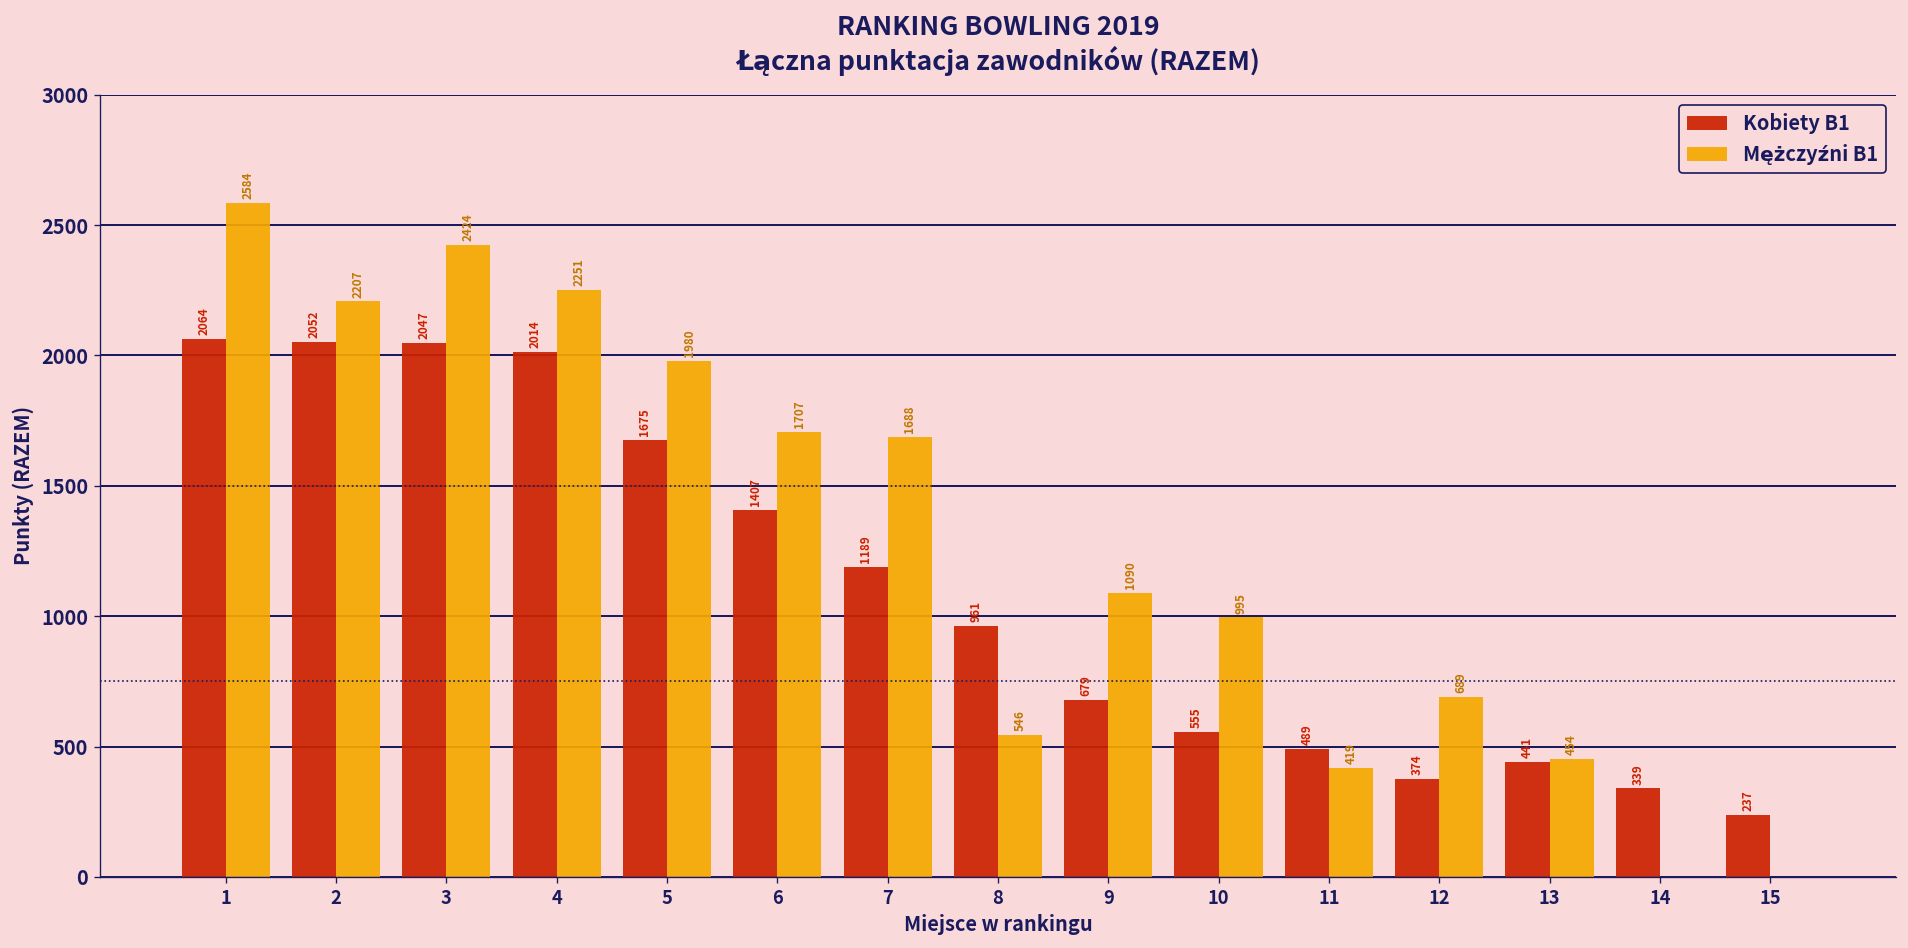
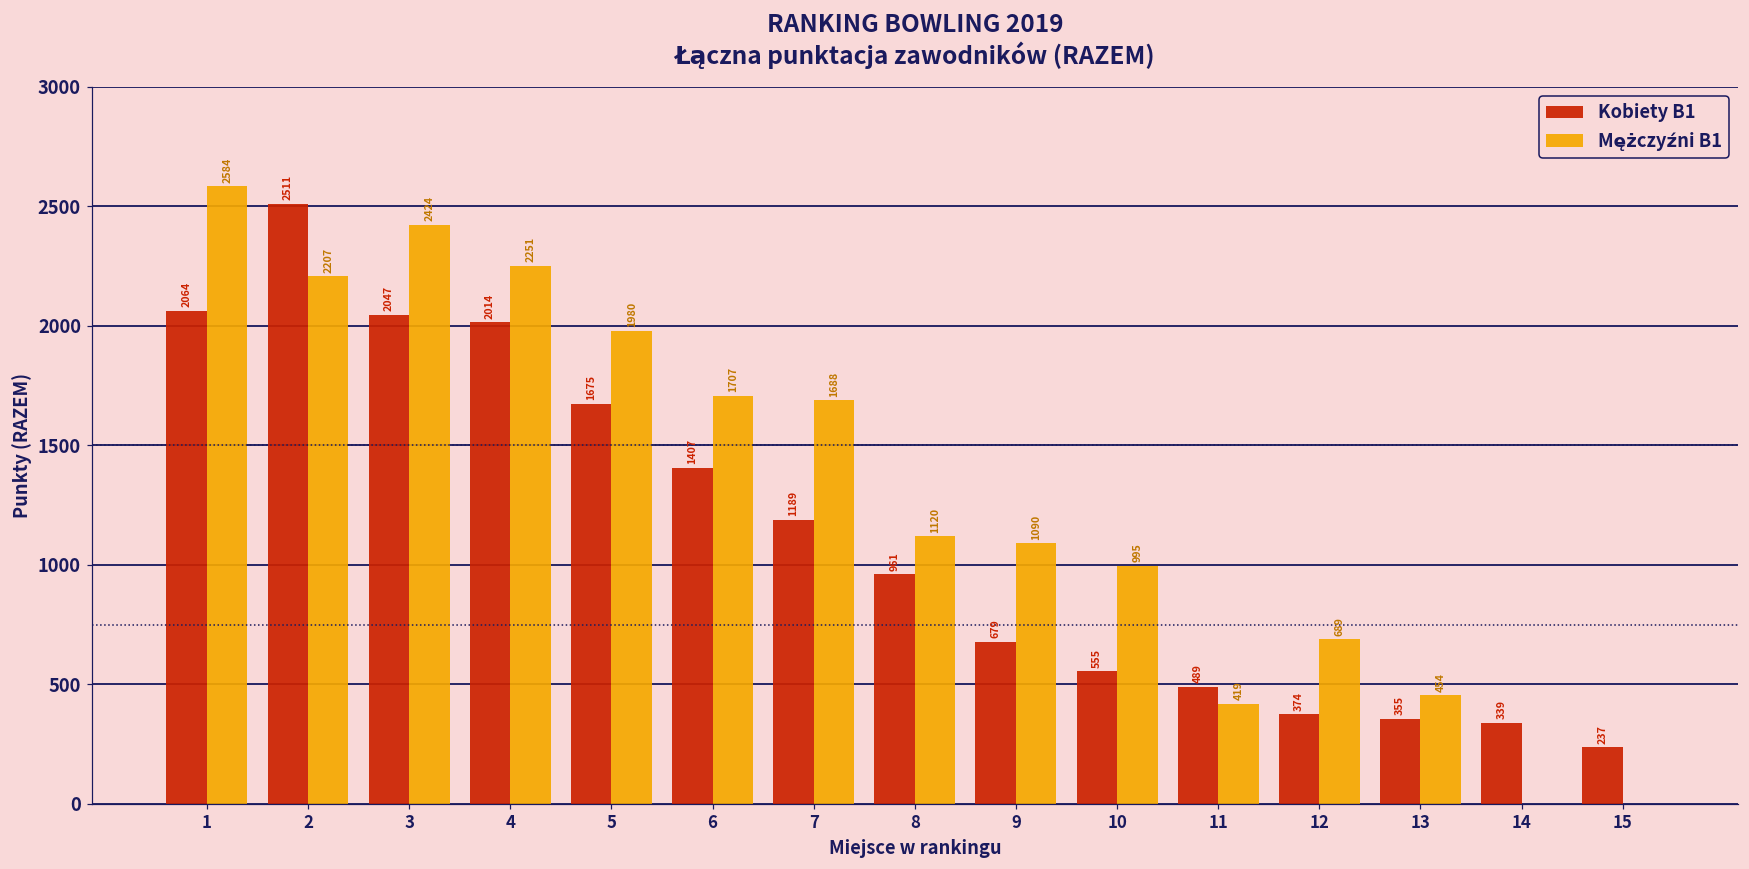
  {
    "Kobiety B1": {
      "1": 2064,
-     "2": 2052,
+     "2": 2511,
      "3": 2047,
      "4": 2014,
      "5": 1675,
      "6": 1407,
      "7": 1189,
      "8": 961,
      "9": 679,
      "10": 555,
      "11": 489,
      "12": 374,
-     "13": 441,
+     "13": 355,
      "14": 339,
      "15": 237
    },
    "Mężczyźni B1": {
      "1": 2584,
      "2": 2207,
      "3": 2424,
      "4": 2251,
      "5": 1980,
      "6": 1707,
      "7": 1688,
-     "8": 546,
+     "8": 1120,
      "9": 1090,
      "10": 995,
      "11": 419,
      "12": 689,
      "13": 454
    }
  }
